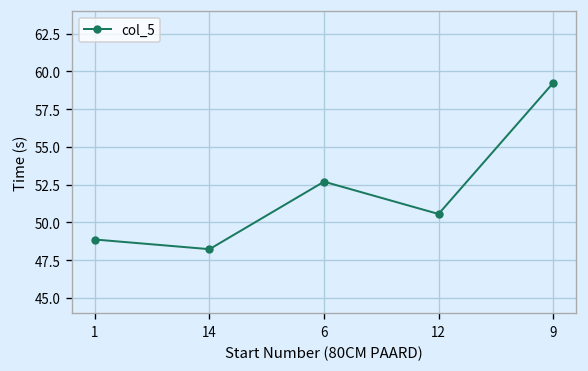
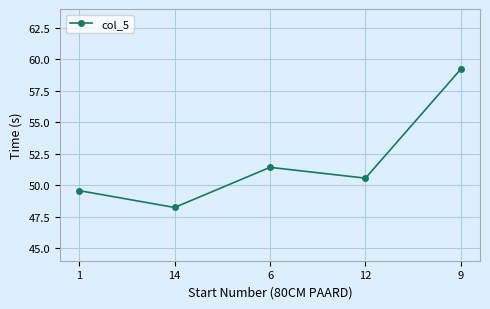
  {
-   "1": 48.9,
+   "1": 49.6,
    "14": 48.2,
-   "6": 52.7,
+   "6": 51.4,
    "12": 50.6,
    "9": 59.2
  }
